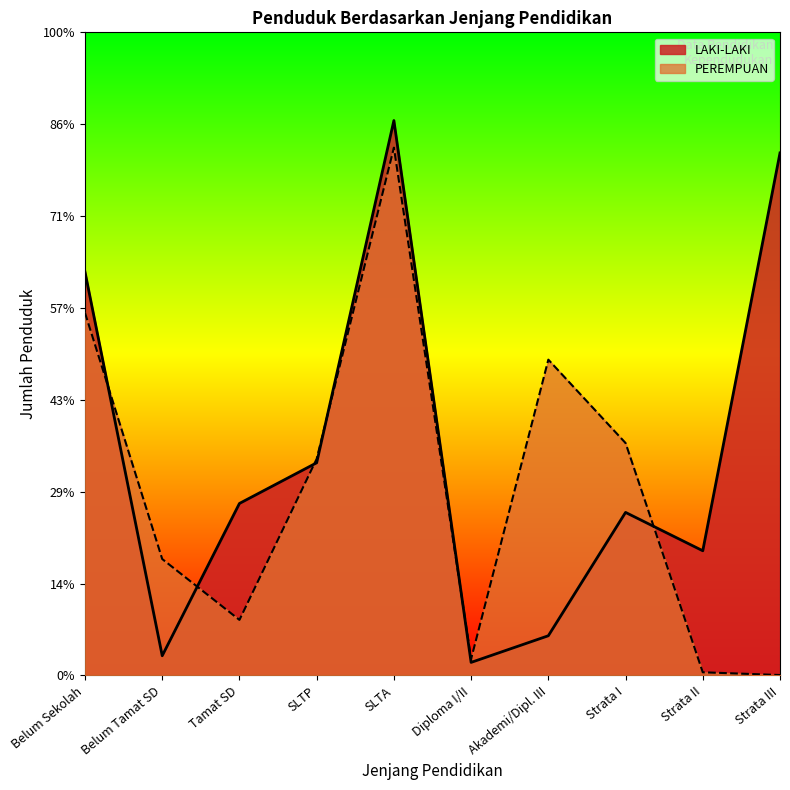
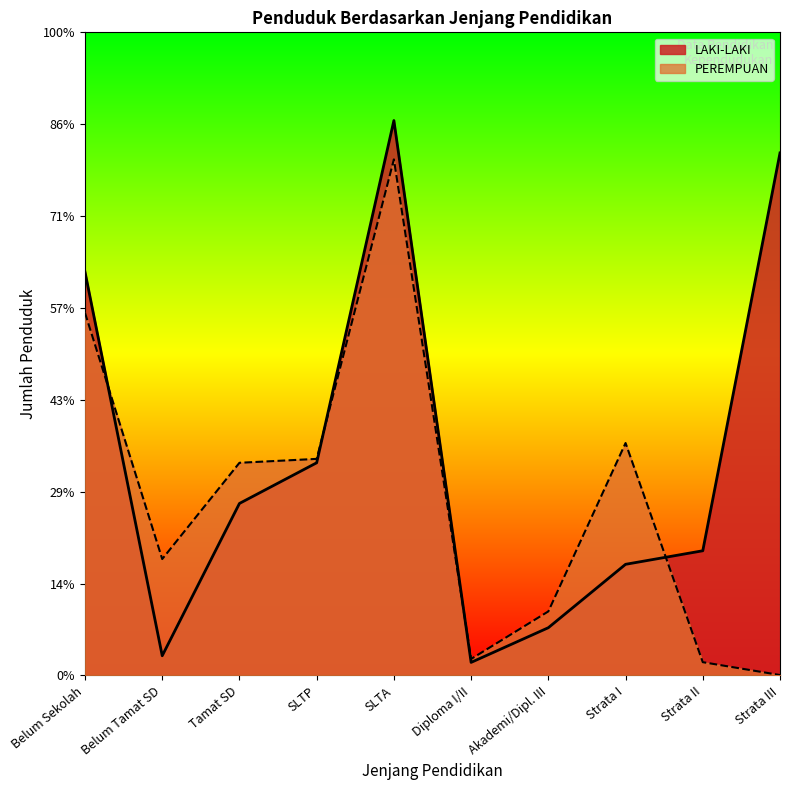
  {
    "LAKI-LAKI": {
      "Belum Sekolah": "63%",
      "Belum Tamat SD": "3%",
      "Tamat SD": "27%",
      "SLTP": "33%",
      "SLTA": "86%",
      "Diploma I/II": "2%",
-     "Akademi/Dipl. III": "6%",
-     "Strata I": "25%",
+     "Akademi/Dipl. III": "7%",
+     "Strata I": "17%",
      "Strata II": "19%",
      "Strata III": "81%"
    },
    "PEREMPUAN": {
      "Belum Sekolah": "56%",
      "Belum Tamat SD": "18%",
-     "Tamat SD": "9%",
+     "Tamat SD": "33%",
      "SLTP": "34%",
-     "SLTA": "82%",
+     "SLTA": "80%",
      "Diploma I/II": "3%",
-     "Akademi/Dipl. III": "49%",
+     "Akademi/Dipl. III": "10%",
      "Strata I": "36%",
-     "Strata II": "1%",
+     "Strata II": "2%",
      "Strata III": "0%"
    }
  }
